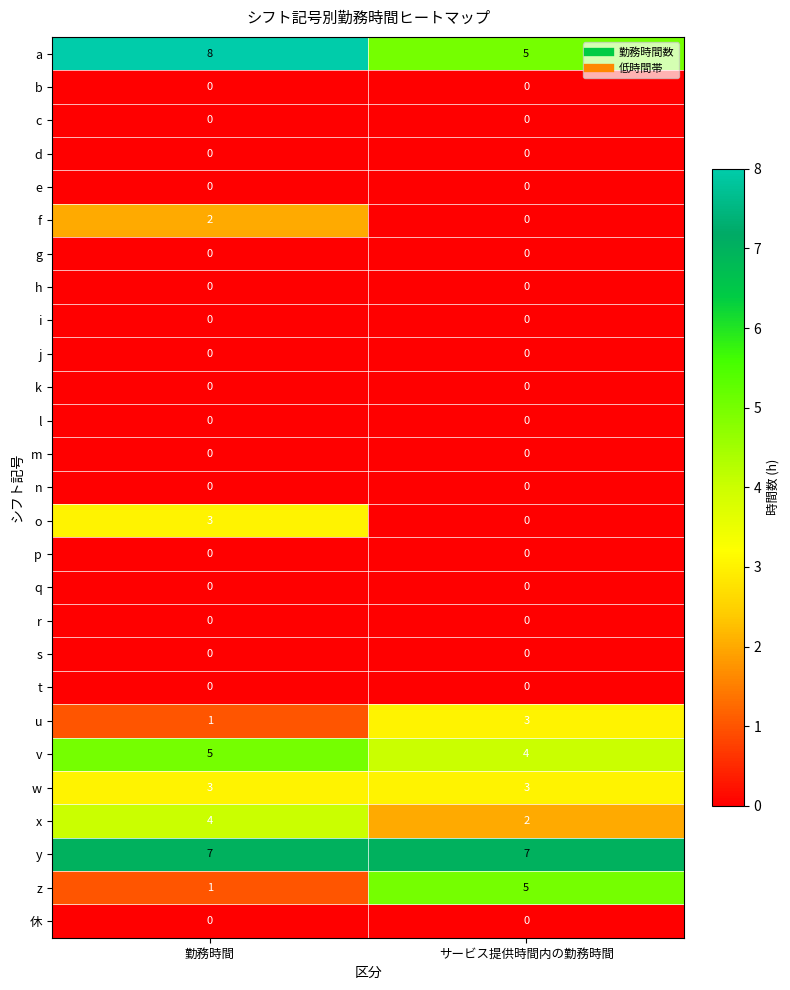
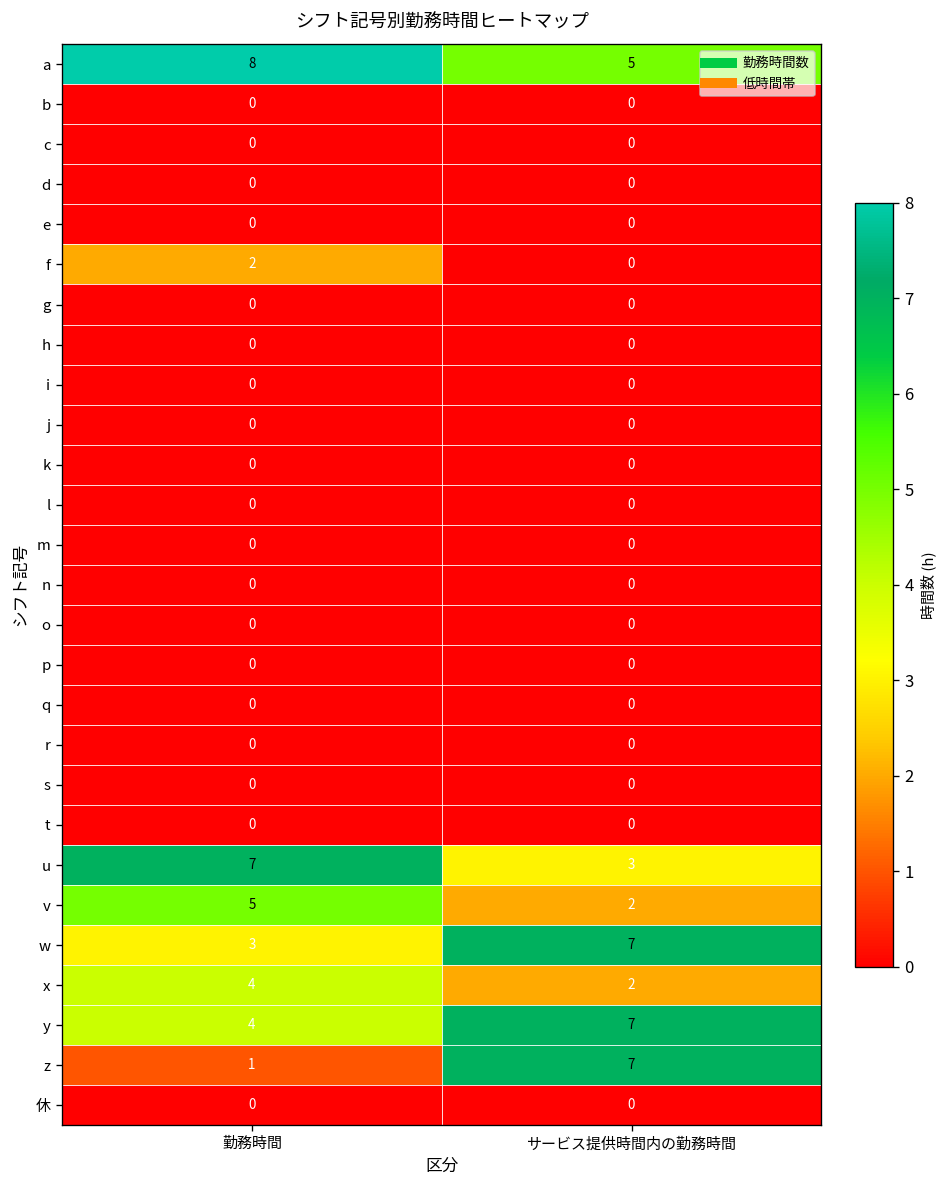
  {
    "a": {
      "勤務時間": 8,
      "サービス提供時間内の勤務時間": 5
    },
    "b": {
      "勤務時間": 0,
      "サービス提供時間内の勤務時間": 0
    },
    "c": {
      "勤務時間": 0,
      "サービス提供時間内の勤務時間": 0
    },
    "d": {
      "勤務時間": 0,
      "サービス提供時間内の勤務時間": 0
    },
    "e": {
      "勤務時間": 0,
      "サービス提供時間内の勤務時間": 0
    },
    "f": {
      "勤務時間": 2,
      "サービス提供時間内の勤務時間": 0
    },
    "g": {
      "勤務時間": 0,
      "サービス提供時間内の勤務時間": 0
    },
    "h": {
      "勤務時間": 0,
      "サービス提供時間内の勤務時間": 0
    },
    "i": {
      "勤務時間": 0,
      "サービス提供時間内の勤務時間": 0
    },
    "j": {
      "勤務時間": 0,
      "サービス提供時間内の勤務時間": 0
    },
    "k": {
      "勤務時間": 0,
      "サービス提供時間内の勤務時間": 0
    },
    "l": {
      "勤務時間": 0,
      "サービス提供時間内の勤務時間": 0
    },
    "m": {
      "勤務時間": 0,
      "サービス提供時間内の勤務時間": 0
    },
    "n": {
      "勤務時間": 0,
      "サービス提供時間内の勤務時間": 0
    },
    "o": {
-     "勤務時間": 3,
+     "勤務時間": 0,
      "サービス提供時間内の勤務時間": 0
    },
    "p": {
      "勤務時間": 0,
      "サービス提供時間内の勤務時間": 0
    },
    "q": {
      "勤務時間": 0,
      "サービス提供時間内の勤務時間": 0
    },
    "r": {
      "勤務時間": 0,
      "サービス提供時間内の勤務時間": 0
    },
    "s": {
      "勤務時間": 0,
      "サービス提供時間内の勤務時間": 0
    },
    "t": {
      "勤務時間": 0,
      "サービス提供時間内の勤務時間": 0
    },
    "u": {
-     "勤務時間": 1,
+     "勤務時間": 7,
      "サービス提供時間内の勤務時間": 3
    },
    "v": {
      "勤務時間": 5,
-     "サービス提供時間内の勤務時間": 4
+     "サービス提供時間内の勤務時間": 2
    },
    "w": {
      "勤務時間": 3,
-     "サービス提供時間内の勤務時間": 3
+     "サービス提供時間内の勤務時間": 7
    },
    "x": {
      "勤務時間": 4,
      "サービス提供時間内の勤務時間": 2
    },
    "y": {
-     "勤務時間": 7,
+     "勤務時間": 4,
      "サービス提供時間内の勤務時間": 7
    },
    "z": {
      "勤務時間": 1,
-     "サービス提供時間内の勤務時間": 5
+     "サービス提供時間内の勤務時間": 7
    },
    "休": {
      "勤務時間": 0,
      "サービス提供時間内の勤務時間": 0
    }
  }
